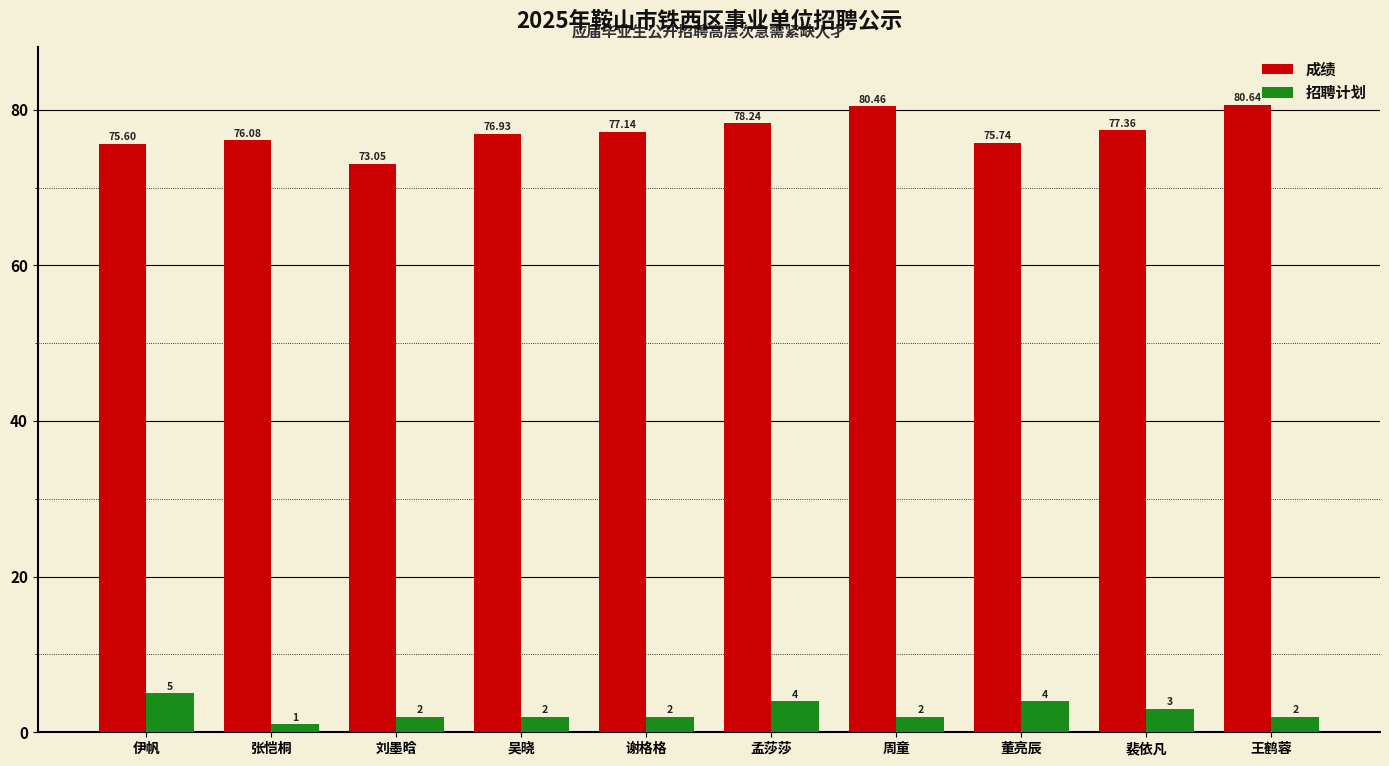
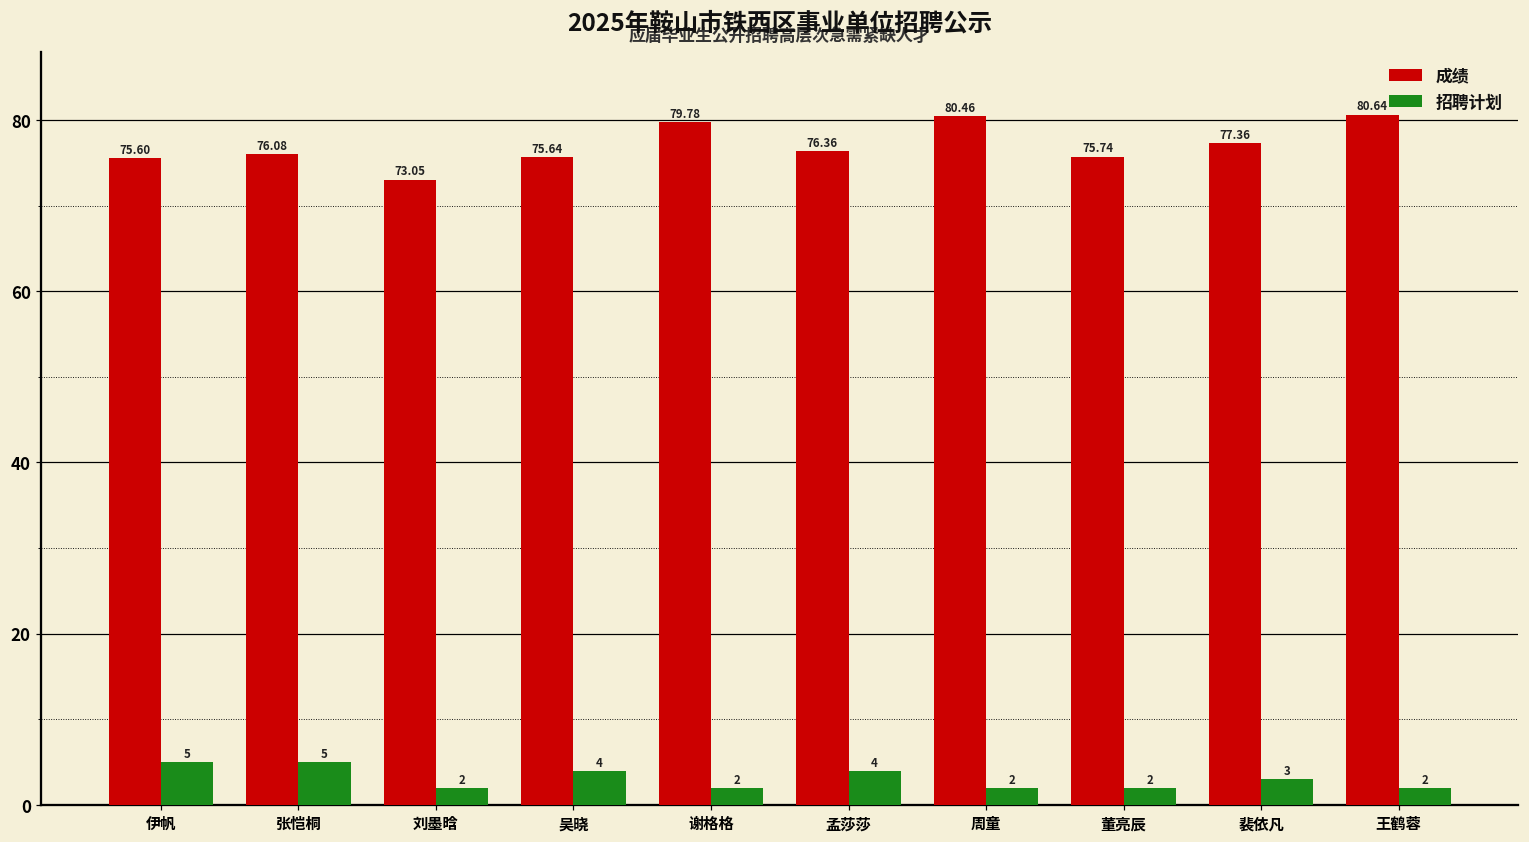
  {
    "成绩": {
      "伊帆": 75.60,
      "张恺桐": 76.08,
      "刘墨晗": 73.05,
-     "吴晓": 76.93,
-     "谢格格": 77.14,
-     "孟莎莎": 78.24,
+     "吴晓": 75.64,
+     "谢格格": 79.78,
+     "孟莎莎": 76.36,
      "周童": 80.46,
      "董亮辰": 75.74,
      "裴依凡": 77.36,
      "王鹤蓉": 80.64
    },
    "招聘计划": {
      "伊帆": 5,
-     "张恺桐": 1,
+     "张恺桐": 5,
      "刘墨晗": 2,
-     "吴晓": 2,
+     "吴晓": 4,
      "谢格格": 2,
      "孟莎莎": 4,
      "周童": 2,
-     "董亮辰": 4,
+     "董亮辰": 2,
      "裴依凡": 3,
      "王鹤蓉": 2
    }
  }
